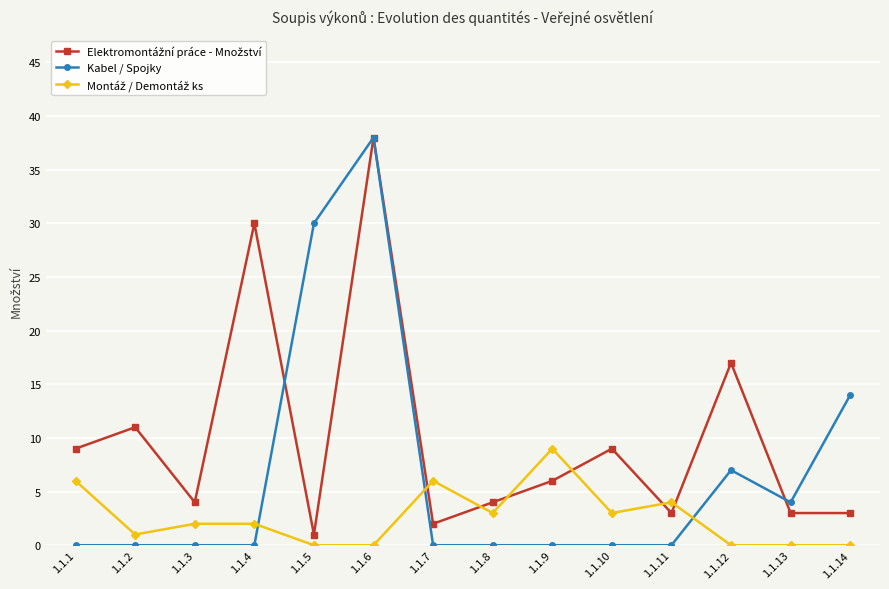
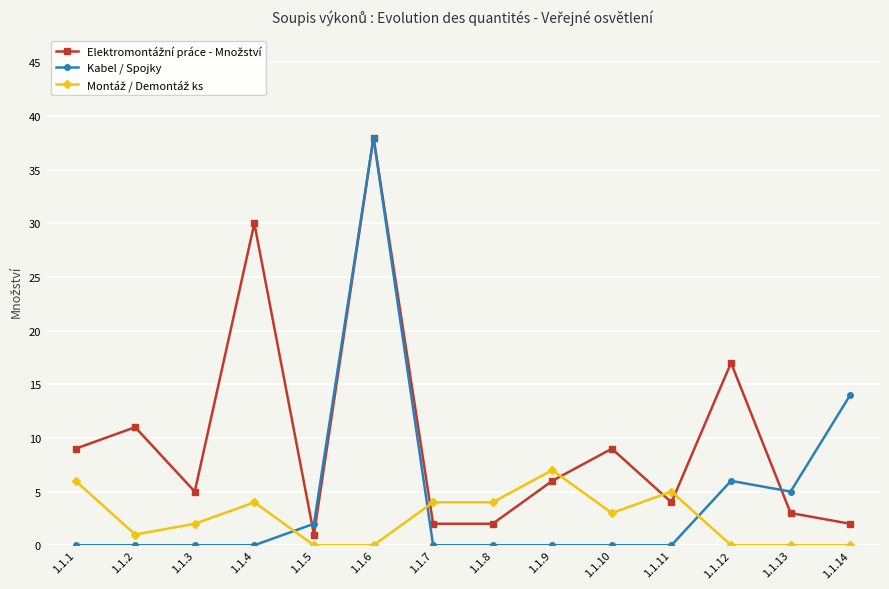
  {
    "Elektromontážní práce - Množství": {
      "1.1.1": 9,
      "1.1.2": 11,
-     "1.1.3": 4,
+     "1.1.3": 5,
      "1.1.4": 30,
      "1.1.5": 1,
      "1.1.7": 2,
-     "1.1.8": 4,
+     "1.1.8": 2,
      "1.1.9": 6,
      "1.1.10": 9,
-     "1.1.11": 3,
+     "1.1.11": 4,
      "1.1.12": 17,
      "1.1.13": 3,
-     "1.1.14": 3
+     "1.1.14": 2
    },
    "Kabel / Spojky": {
      "1.1.1": 0,
      "1.1.2": 0,
      "1.1.3": 0,
      "1.1.4": 0,
-     "1.1.5": 30,
+     "1.1.5": 2,
      "1.1.7": 0,
      "1.1.8": 0,
      "1.1.9": 0,
      "1.1.10": 0,
      "1.1.11": 0,
-     "1.1.12": 7,
-     "1.1.13": 4,
+     "1.1.12": 6,
+     "1.1.13": 5,
      "1.1.14": 14
    },
    "Montáž / Demontáž ks": {
      "1.1.1": 6,
      "1.1.2": 1,
      "1.1.3": 2,
-     "1.1.4": 2,
+     "1.1.4": 4,
      "1.1.5": 0,
      "1.1.6": 0,
-     "1.1.7": 6,
-     "1.1.8": 3,
-     "1.1.9": 9,
+     "1.1.7": 4,
+     "1.1.8": 4,
+     "1.1.9": 7,
      "1.1.10": 3,
-     "1.1.11": 4,
+     "1.1.11": 5,
      "1.1.12": 0,
      "1.1.13": 0,
      "1.1.14": 0
    }
  }
